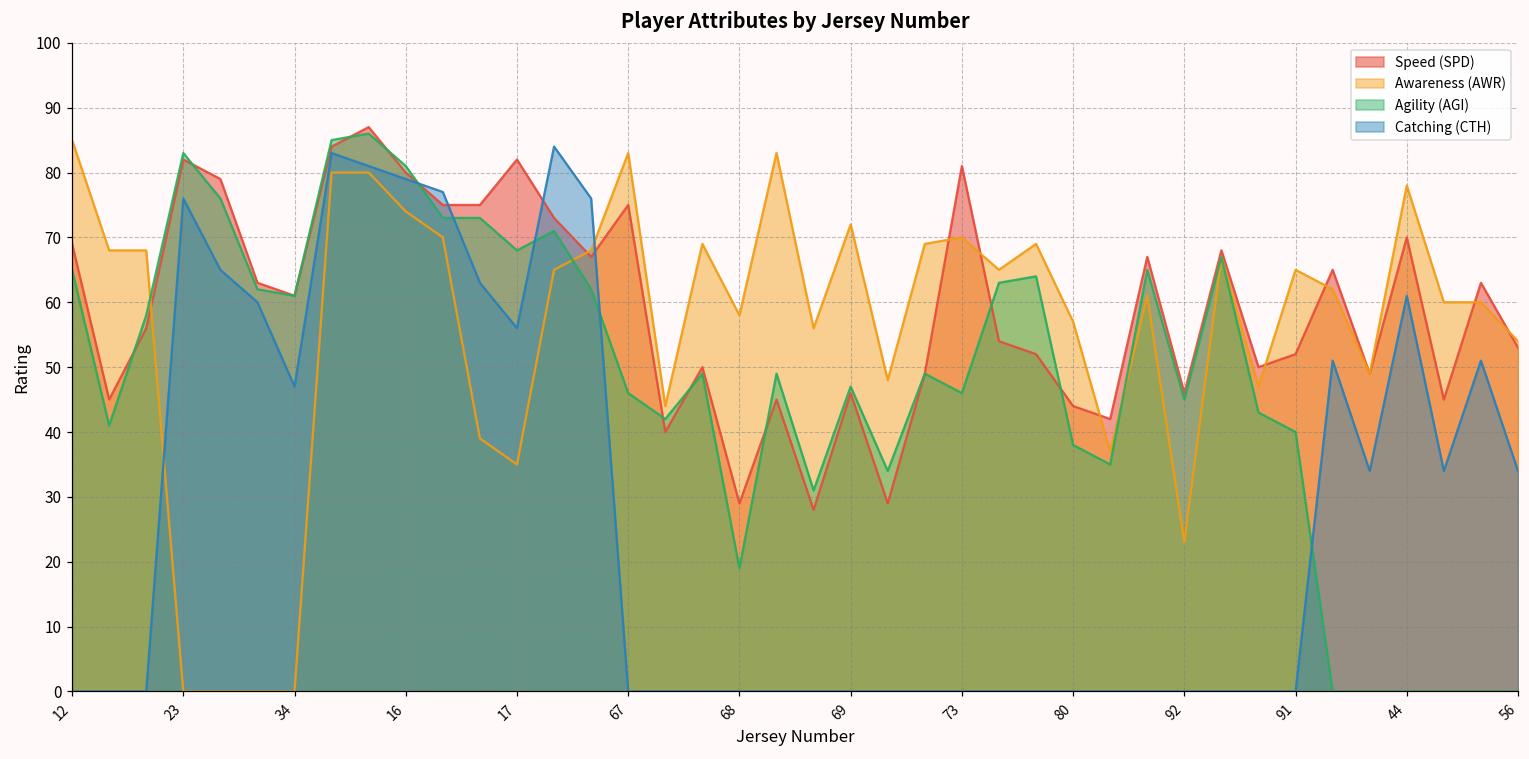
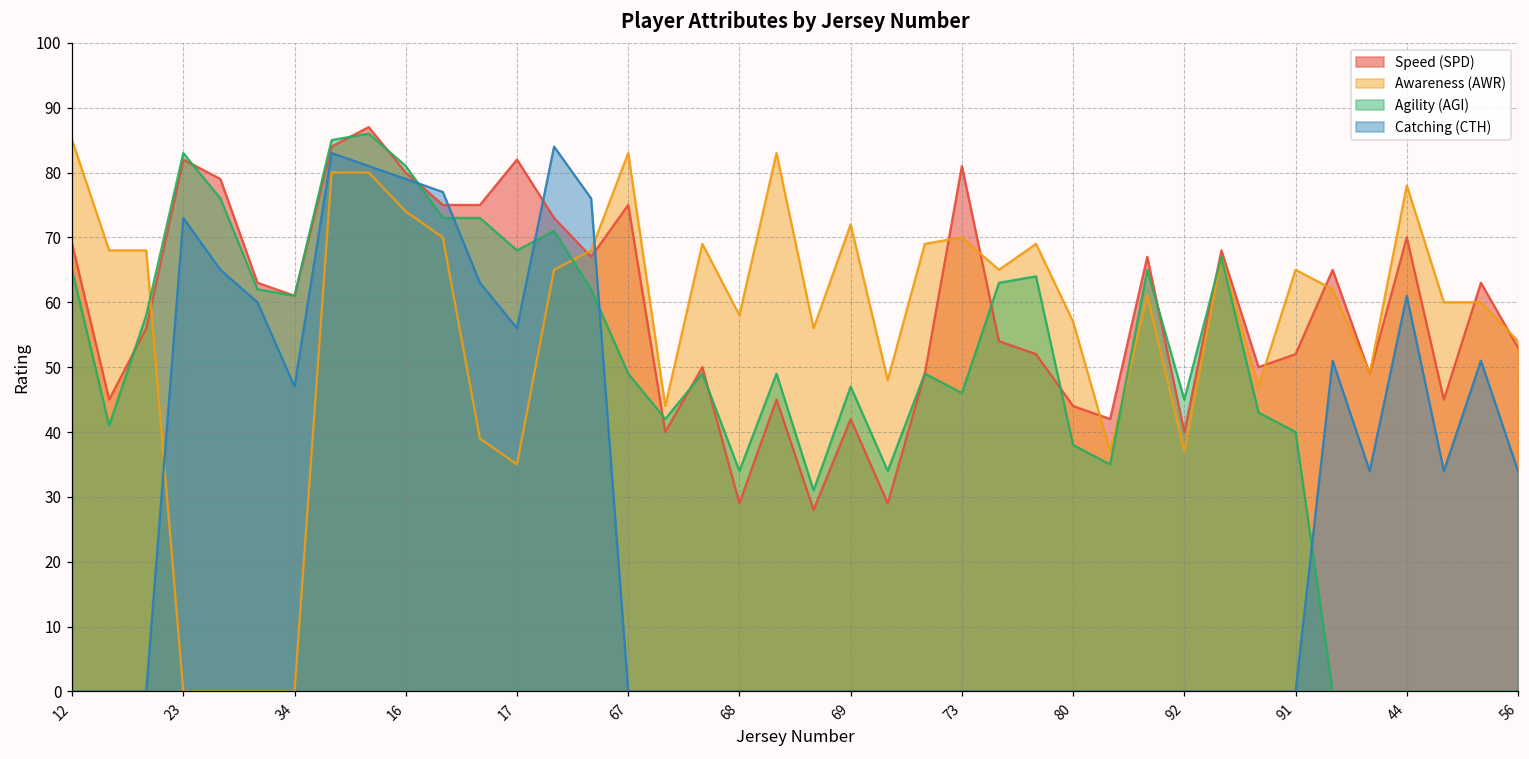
  {
    "Speed (SPD)": {
      "12": 69,
      "23": 82,
      "16": 80,
      "17": 82,
      "67": 75,
      "68": 29,
-     "69": 46,
+     "69": 42,
      "73": 81,
      "80": 44,
-     "92": 46,
+     "92": 40,
      "91": 52,
      "44": 70,
      "56": 53
    },
    "Awareness (AWR)": {
      "12": 85,
      "23": 0,
      "34": 0,
      "16": 74,
      "17": 35,
      "67": 83,
      "68": 58,
      "69": 72,
      "73": 70,
      "80": 57,
-     "92": 23,
+     "92": 37,
      "91": 65,
      "44": 78,
      "56": 54
    },
    "Agility (AGI)": {
      "12": 65,
      "23": 83,
      "16": 81,
      "17": 68,
-     "67": 46,
-     "68": 19,
+     "67": 49,
+     "68": 34,
      "69": 47,
      "73": 46,
      "80": 38,
      "92": 45,
      "91": 40,
      "44": 0,
      "56": 0
    },
    "Catching (CTH)": {
      "12": 0,
-     "23": 76,
+     "23": 73,
      "34": 47,
      "16": 79,
      "17": 56,
      "67": 0,
      "68": 0,
      "69": 0,
      "73": 0,
      "80": 0,
      "92": 0,
      "91": 0,
      "44": 61,
      "56": 34
    }
  }
